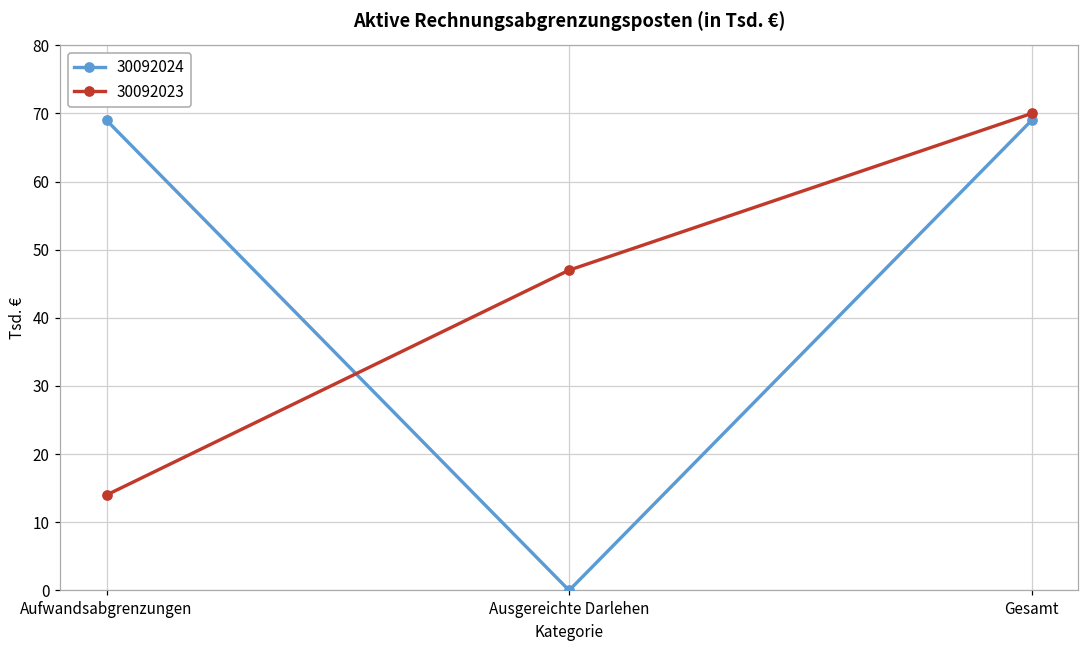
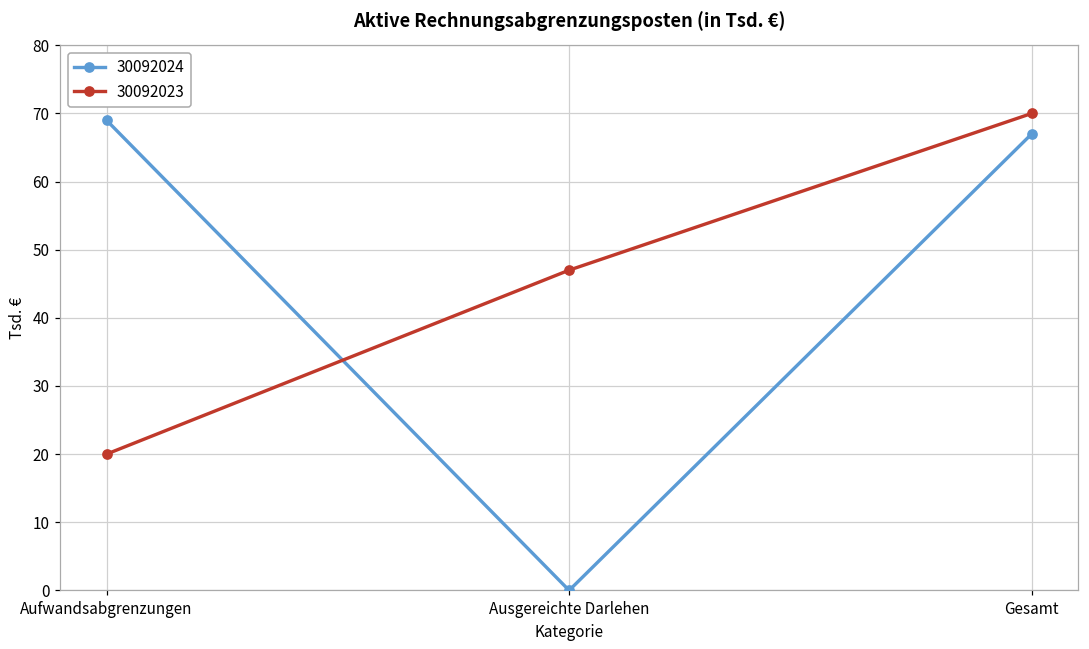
  {
    "30092024": {
      "Aufwandsabgrenzungen": 69,
      "Ausgereichte Darlehen": 0,
-     "Gesamt": 69
+     "Gesamt": 67
    },
    "30092023": {
-     "Aufwandsabgrenzungen": 14,
+     "Aufwandsabgrenzungen": 20,
      "Ausgereichte Darlehen": 47,
      "Gesamt": 70
    }
  }
